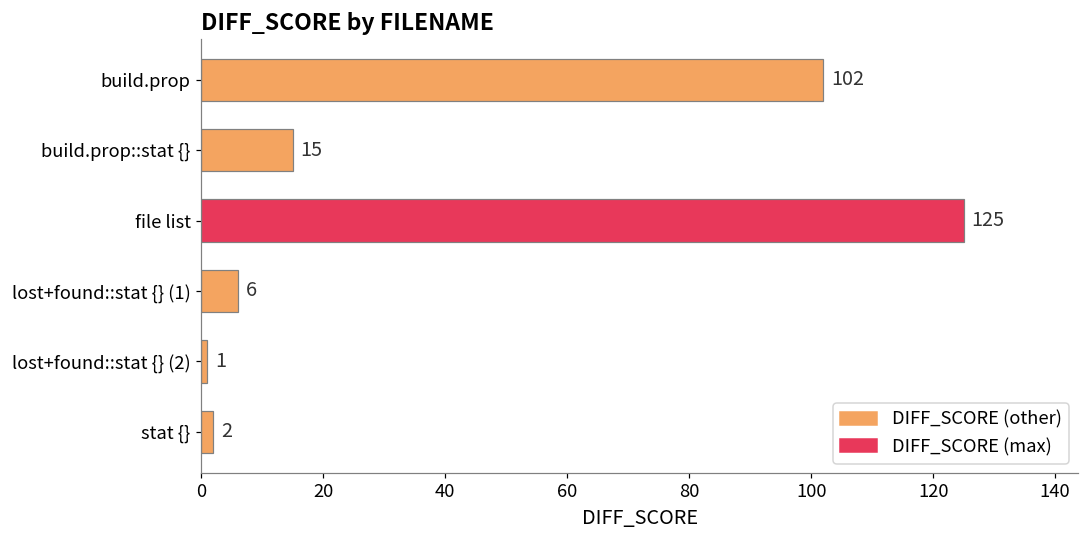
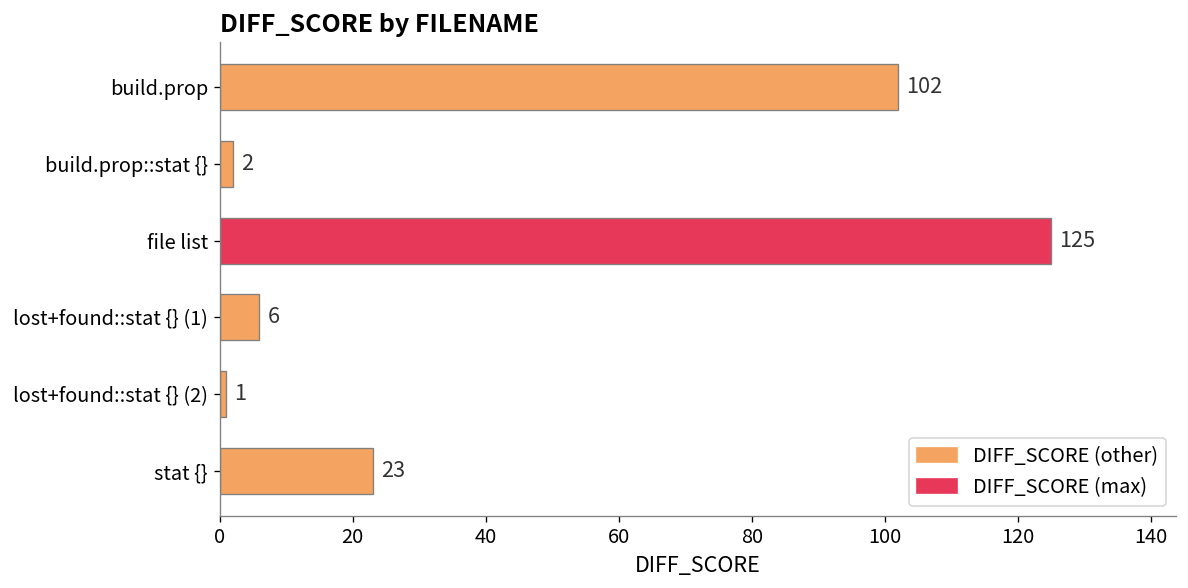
  {
    "build.prop": 102,
-   "build.prop::stat {}": 15,
+   "build.prop::stat {}": 2,
    "file list": 125,
    "lost+found::stat {} (1)": 6,
    "lost+found::stat {} (2)": 1,
-   "stat {}": 2
+   "stat {}": 23
  }
